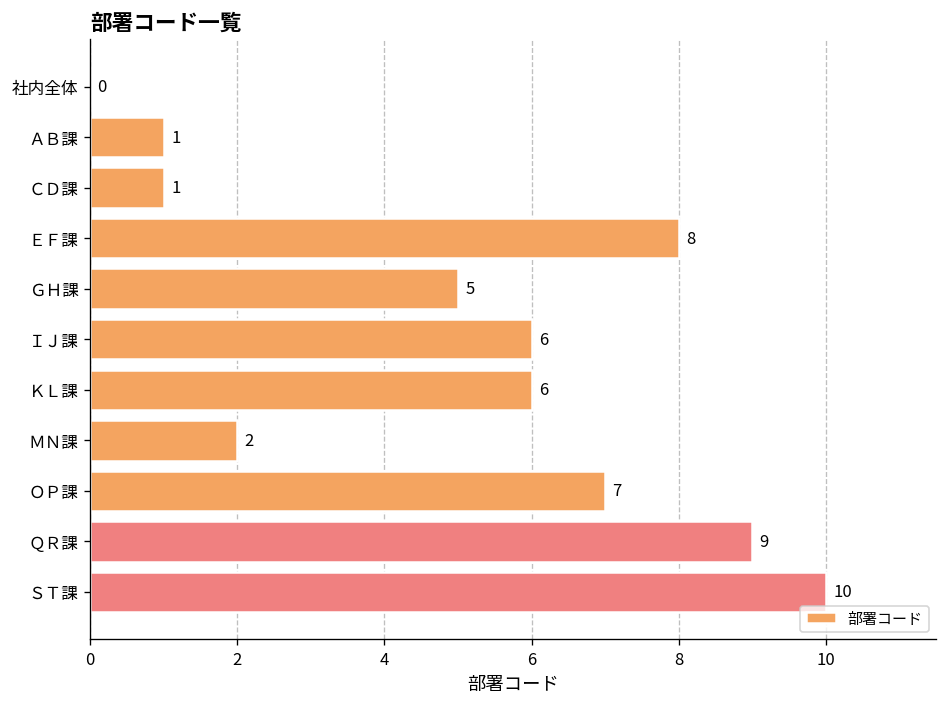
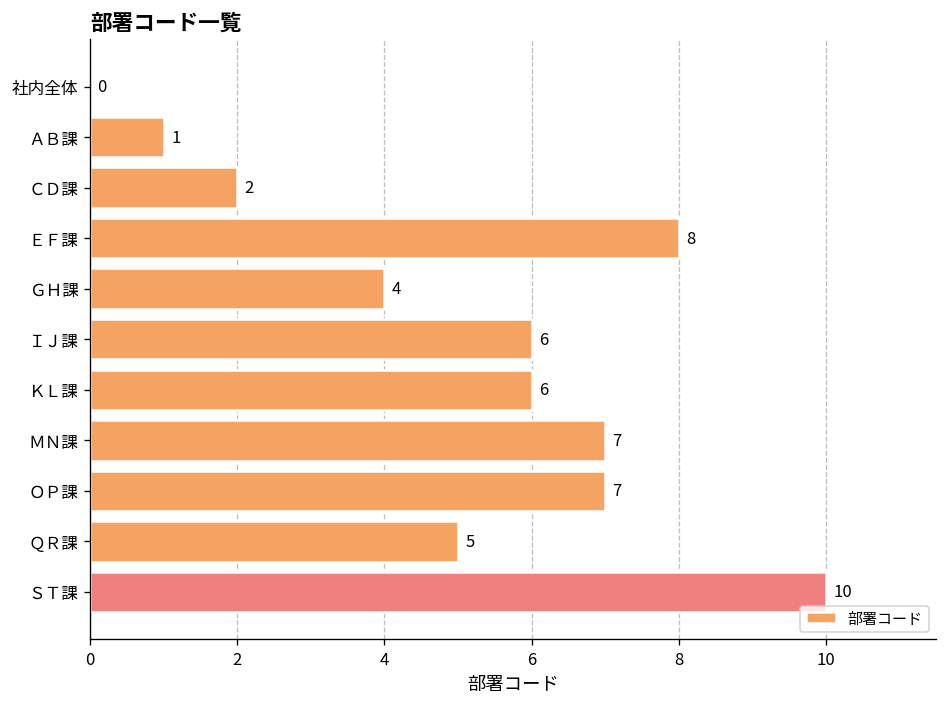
  {
    "社内全体": 0,
    "ＡＢ課": 1,
-   "ＣＤ課": 1,
+   "ＣＤ課": 2,
    "ＥＦ課": 8,
-   "ＧＨ課": 5,
+   "ＧＨ課": 4,
    "ＩＪ課": 6,
    "ＫＬ課": 6,
-   "ＭＮ課": 2,
+   "ＭＮ課": 7,
    "ＯＰ課": 7,
-   "ＱＲ課": 9,
+   "ＱＲ課": 5,
    "ＳＴ課": 10
  }
